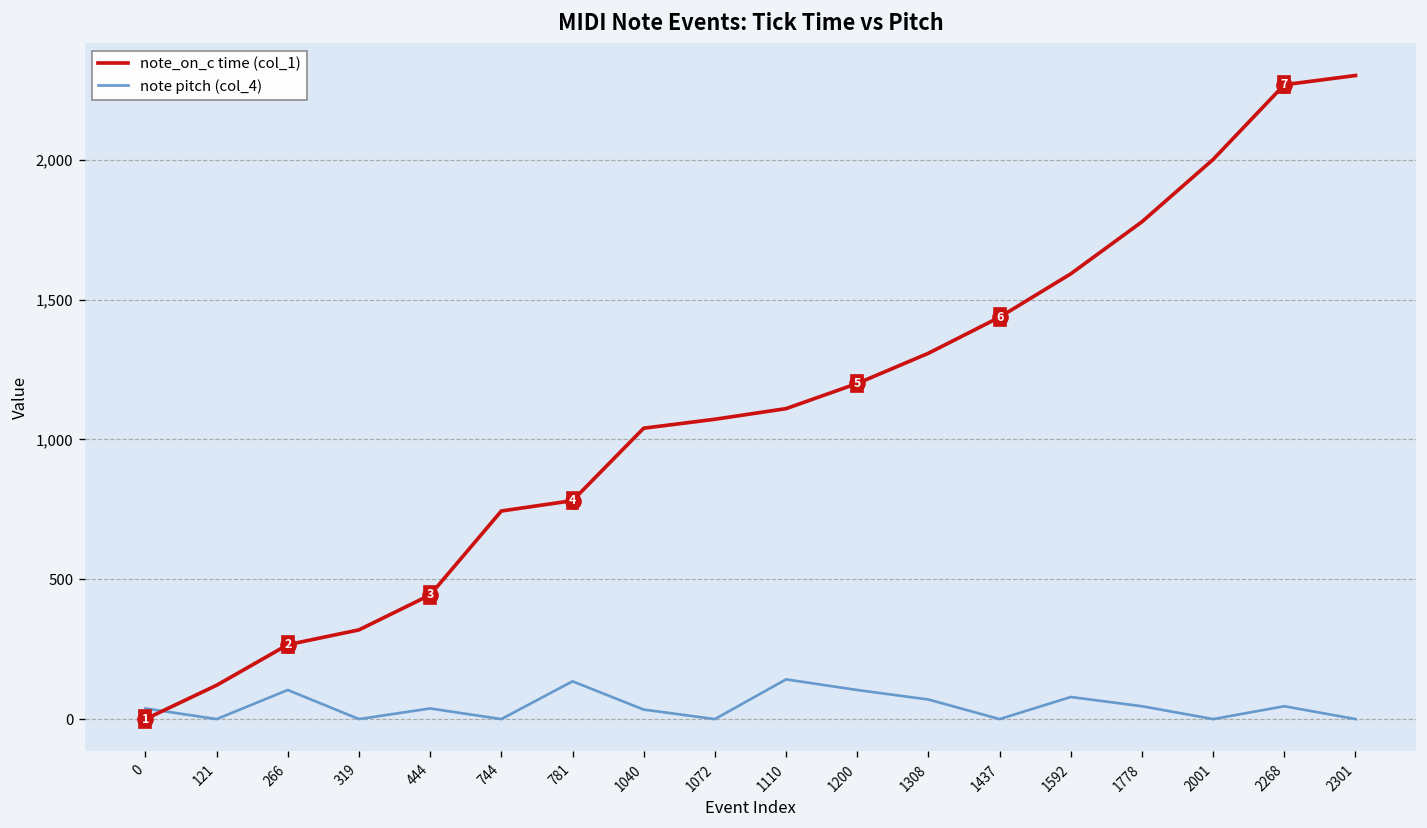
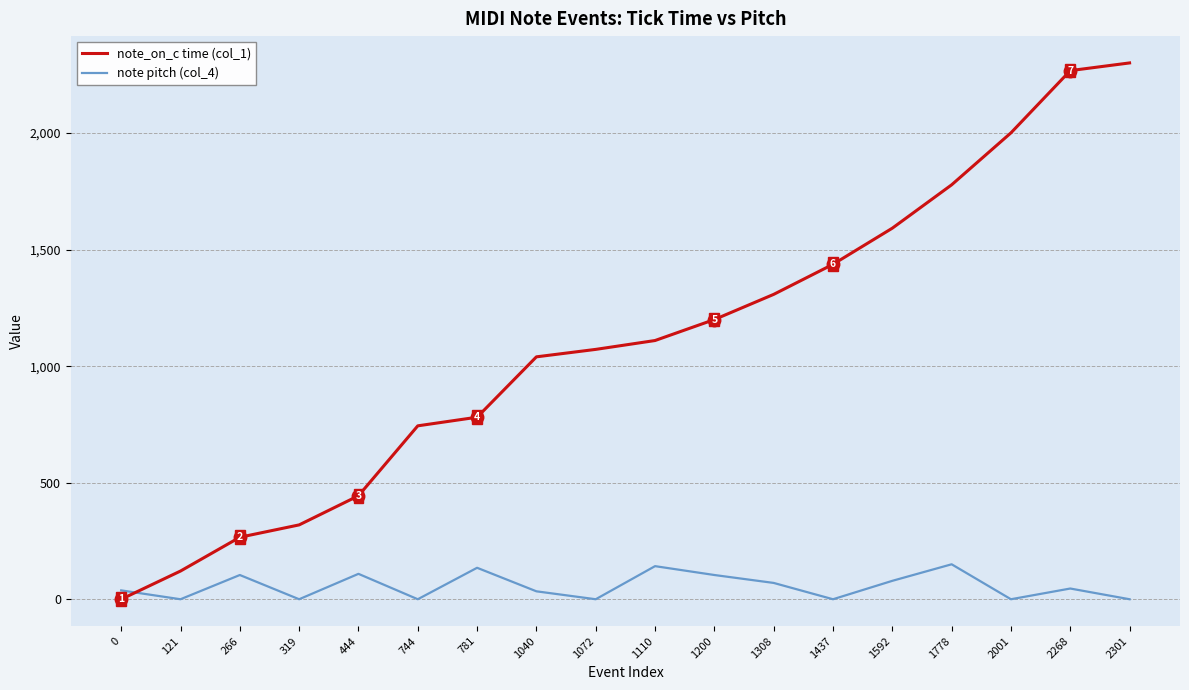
  {
    "note pitch (col_4)": {
      "0": 40,
      "121": 0,
      "266": 100,
      "319": 0,
-     "444": 40,
+     "444": 110,
      "744": 0,
      "781": 140,
      "1040": 30,
      "1072": 0,
      "1110": 140,
      "1200": 100,
      "1308": 70,
      "1437": 0,
      "1592": 80,
-     "1778": 50,
+     "1778": 150,
      "2001": 0,
      "2268": 50,
      "2301": 0
    }
  }
